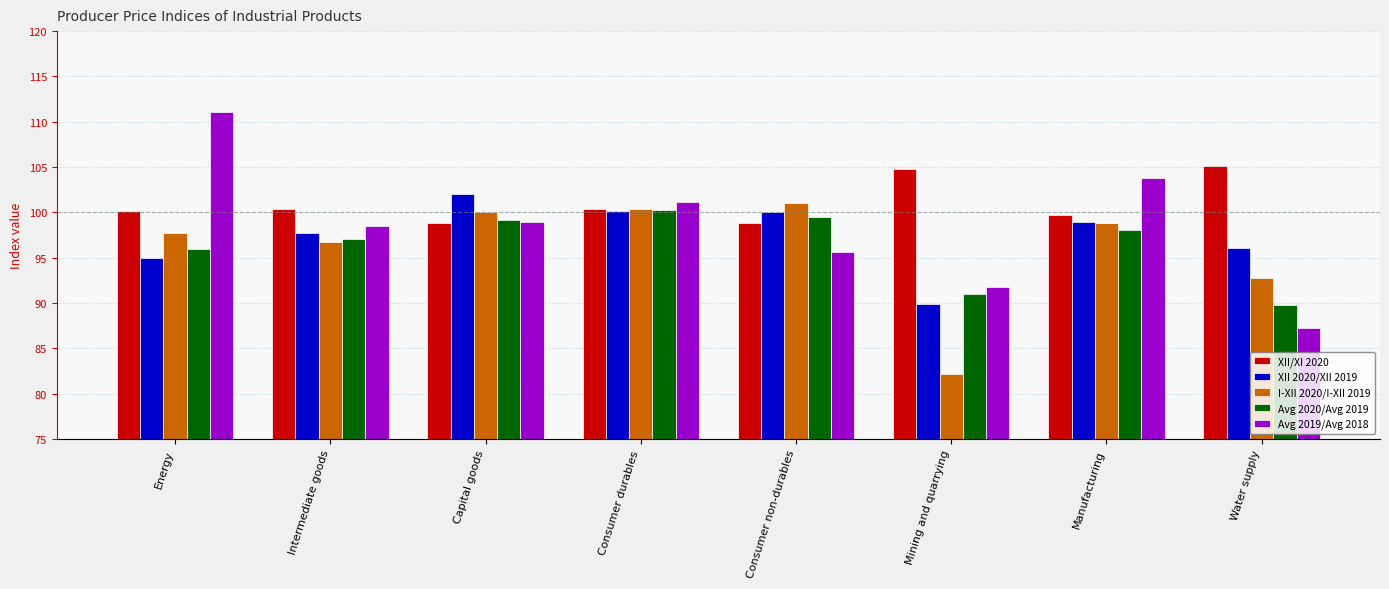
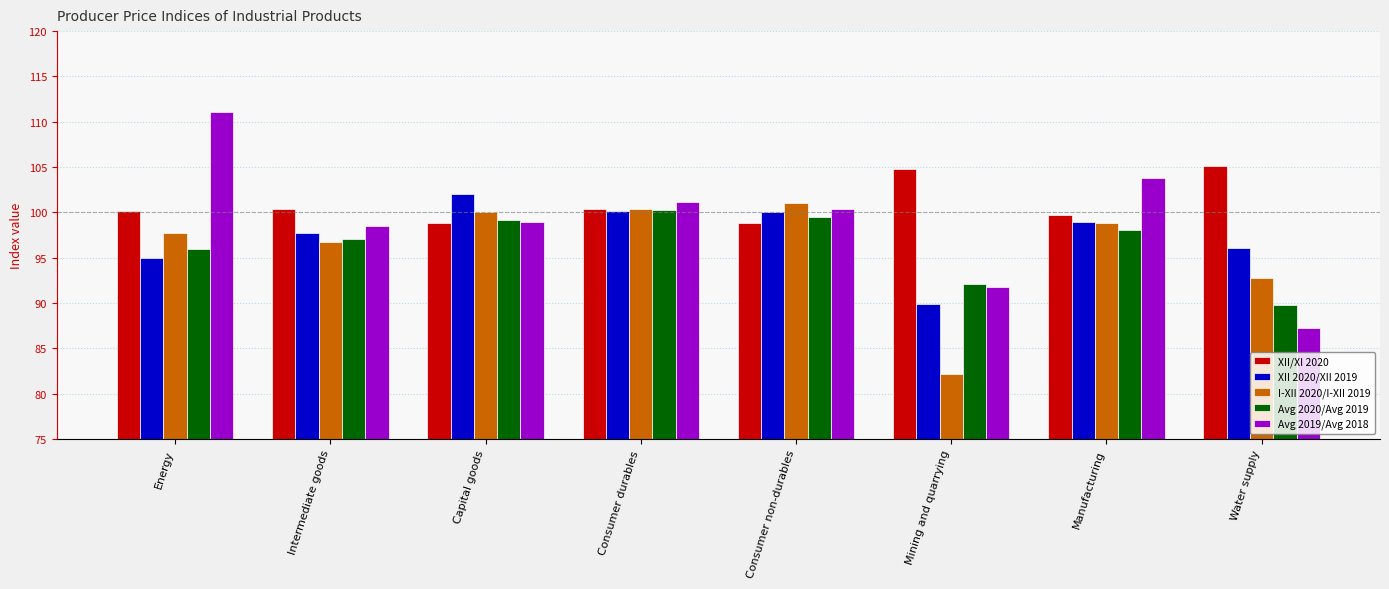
  {
    "XII/XI 2020": {
      "Energy": 100,
      "Intermediate goods": 100,
      "Capital goods": 99,
      "Consumer durables": 100,
      "Consumer non-durables": 99,
      "Mining and quarrying": 105,
      "Manufacturing": 100,
      "Water supply": 105
    },
    "XII 2020/XII 2019": {
      "Energy": 95,
      "Intermediate goods": 98,
      "Capital goods": 102,
      "Consumer durables": 100,
      "Consumer non-durables": 100,
      "Mining and quarrying": 90,
      "Manufacturing": 99,
      "Water supply": 96
    },
    "I-XII 2020/I-XII 2019": {
      "Energy": 98,
      "Intermediate goods": 97,
      "Capital goods": 100,
      "Consumer durables": 100,
      "Consumer non-durables": 101,
      "Mining and quarrying": 82,
      "Manufacturing": 99,
      "Water supply": 93
    },
    "Avg 2020/Avg 2019": {
      "Energy": 96,
      "Intermediate goods": 97,
      "Capital goods": 99,
      "Consumer durables": 100,
      "Consumer non-durables": 100,
-     "Mining and quarrying": 91,
+     "Mining and quarrying": 92,
      "Manufacturing": 98,
      "Water supply": 90
    },
    "Avg 2019/Avg 2018": {
      "Energy": 111,
      "Intermediate goods": 99,
      "Capital goods": 99,
      "Consumer durables": 101,
-     "Consumer non-durables": 96,
+     "Consumer non-durables": 100,
      "Mining and quarrying": 92,
      "Manufacturing": 104,
      "Water supply": 87
    }
  }
